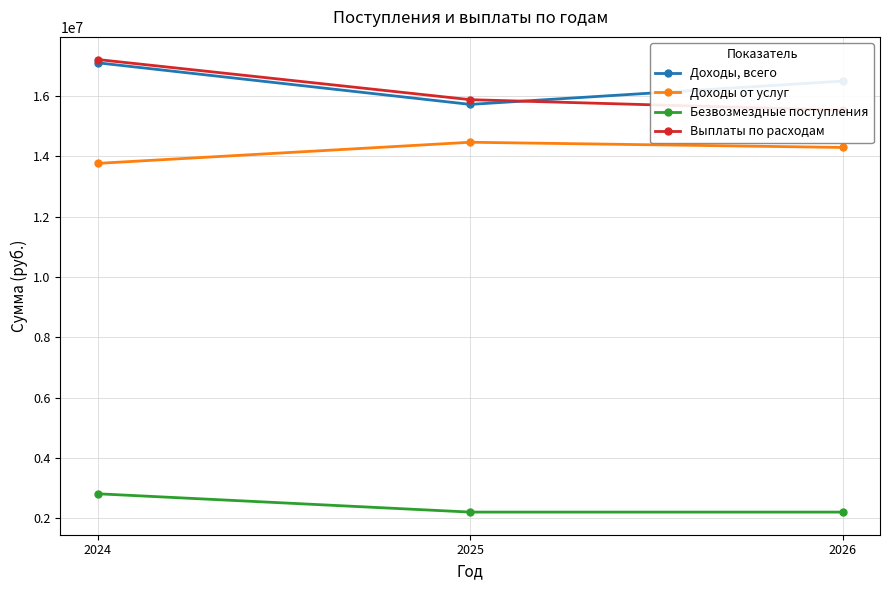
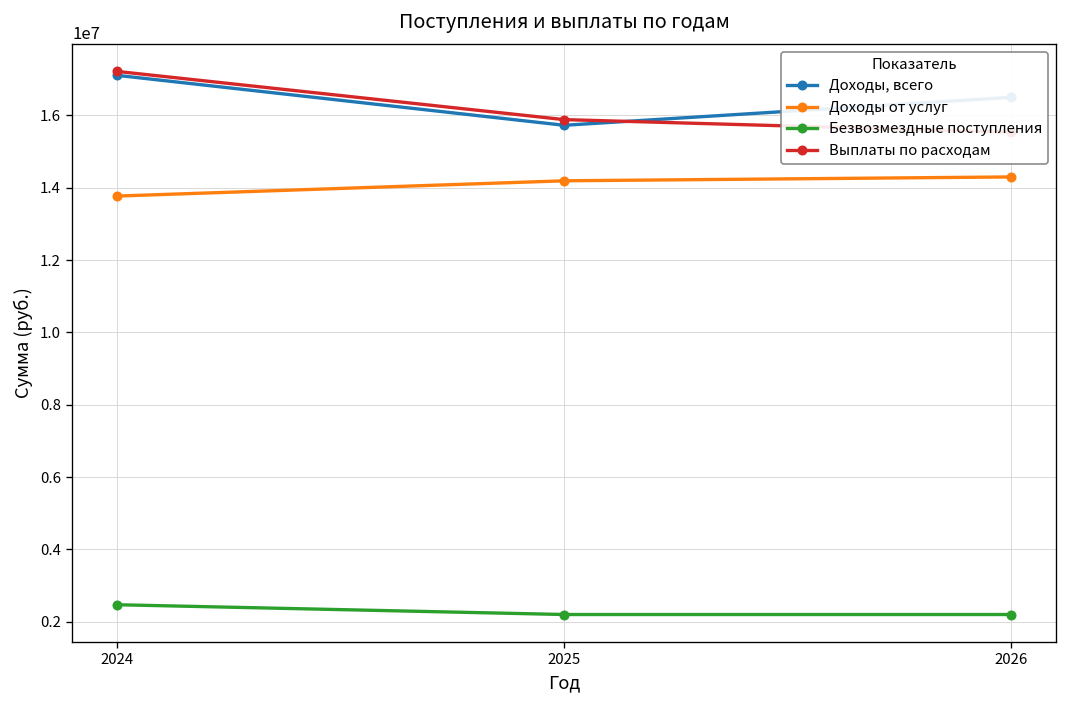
  {
    "Доходы, всего": {
      "2024": 17100000,
      "2025": 15700000
    },
    "Доходы от услуг": {
      "2024": 13800000,
-     "2025": 14500000,
+     "2025": 14200000,
      "2026": 14300000
    },
    "Безвозмездные поступления": {
-     "2024": 2800000,
+     "2024": 2500000,
      "2025": 2200000,
      "2026": 2200000
    },
    "Выплаты по расходам": {
      "2024": 17200000,
      "2025": 15900000
    }
  }
